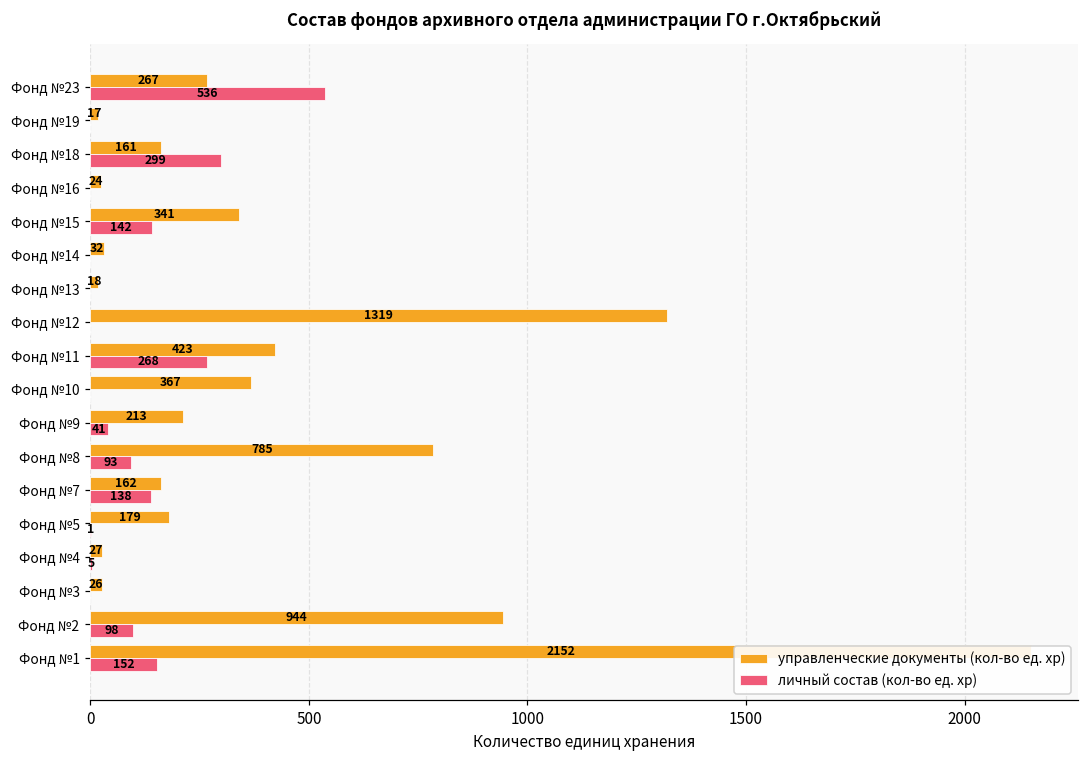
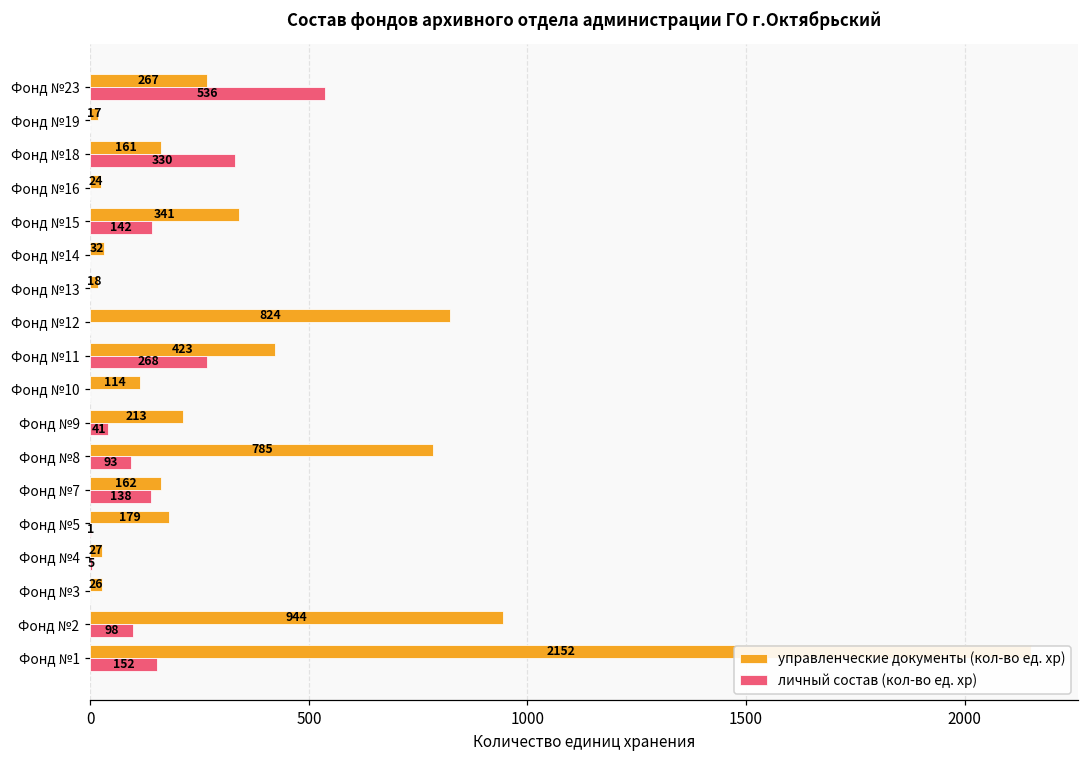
  {
    "управленческие документы (кол-во ед. хр)": {
      "Фонд №23": 267,
      "Фонд №19": 17,
      "Фонд №18": 161,
      "Фонд №16": 24,
      "Фонд №15": 341,
      "Фонд №14": 32,
      "Фонд №13": 18,
-     "Фонд №12": 1319,
+     "Фонд №12": 824,
      "Фонд №11": 423,
-     "Фонд №10": 367,
+     "Фонд №10": 114,
      "Фонд №9": 213,
      "Фонд №8": 785,
      "Фонд №7": 162,
      "Фонд №5": 179,
      "Фонд №4": 27,
      "Фонд №3": 26,
      "Фонд №2": 944
    },
    "личный состав (кол-во ед. хр)": {
      "Фонд №23": 536,
-     "Фонд №18": 299,
+     "Фонд №18": 330,
      "Фонд №15": 142,
      "Фонд №11": 268,
      "Фонд №9": 41,
      "Фонд №8": 93,
      "Фонд №7": 138,
      "Фонд №5": 1,
      "Фонд №4": 5,
      "Фонд №2": 98,
      "Фонд №1": 152
    }
  }
